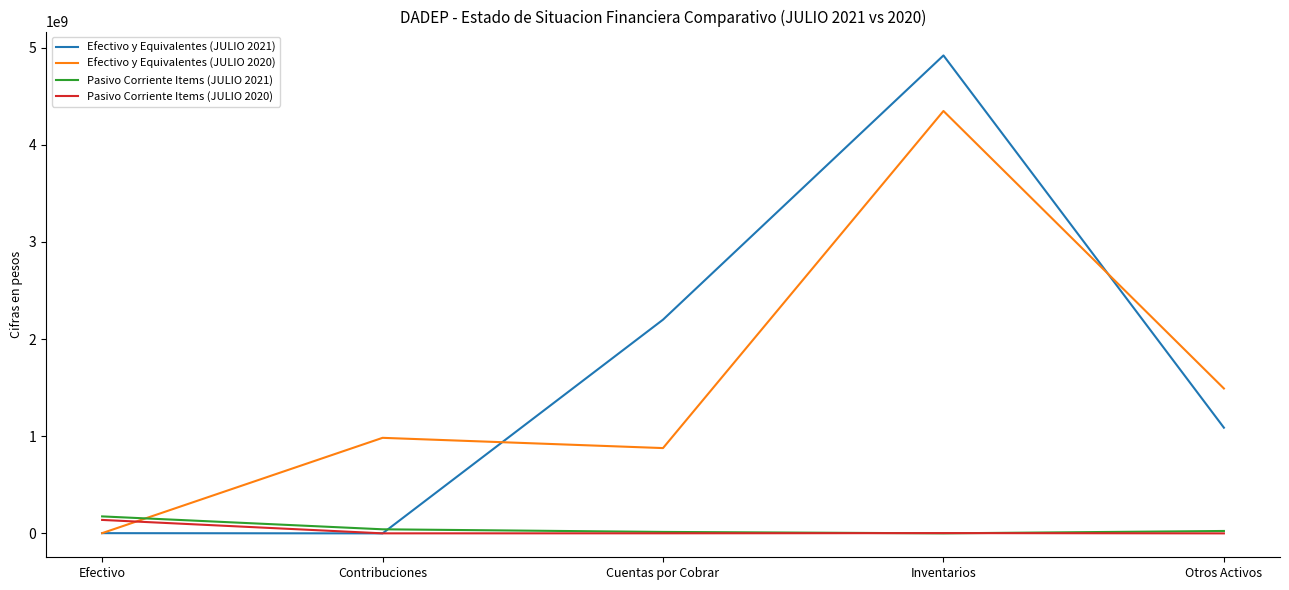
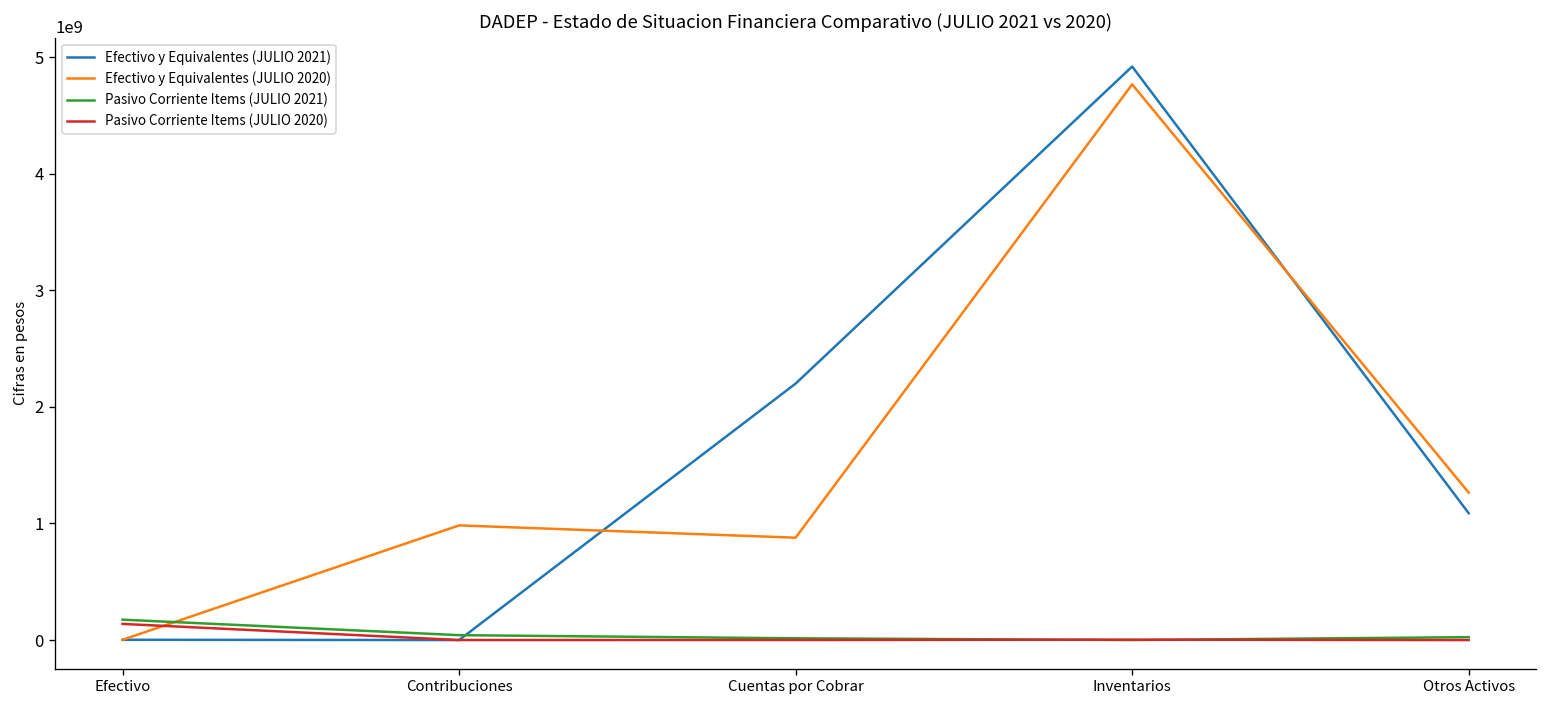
  {
    "Efectivo y Equivalentes (JULIO 2021)": {
      "Cuentas por Cobrar": 2200000000,
      "Inventarios": 4900000000,
      "Otros Activos": 1100000000
    },
    "Efectivo y Equivalentes (JULIO 2020)": {
      "Contribuciones": 1000000000,
      "Cuentas por Cobrar": 900000000,
-     "Inventarios": 4300000000,
-     "Otros Activos": 1500000000
+     "Inventarios": 4800000000,
+     "Otros Activos": 1300000000
    },
    "Pasivo Corriente Items (JULIO 2021)": {
      "Efectivo": 200000000,
      "Contribuciones": 0
    },
    "Pasivo Corriente Items (JULIO 2020)": {
      "Efectivo": 100000000
    }
  }
